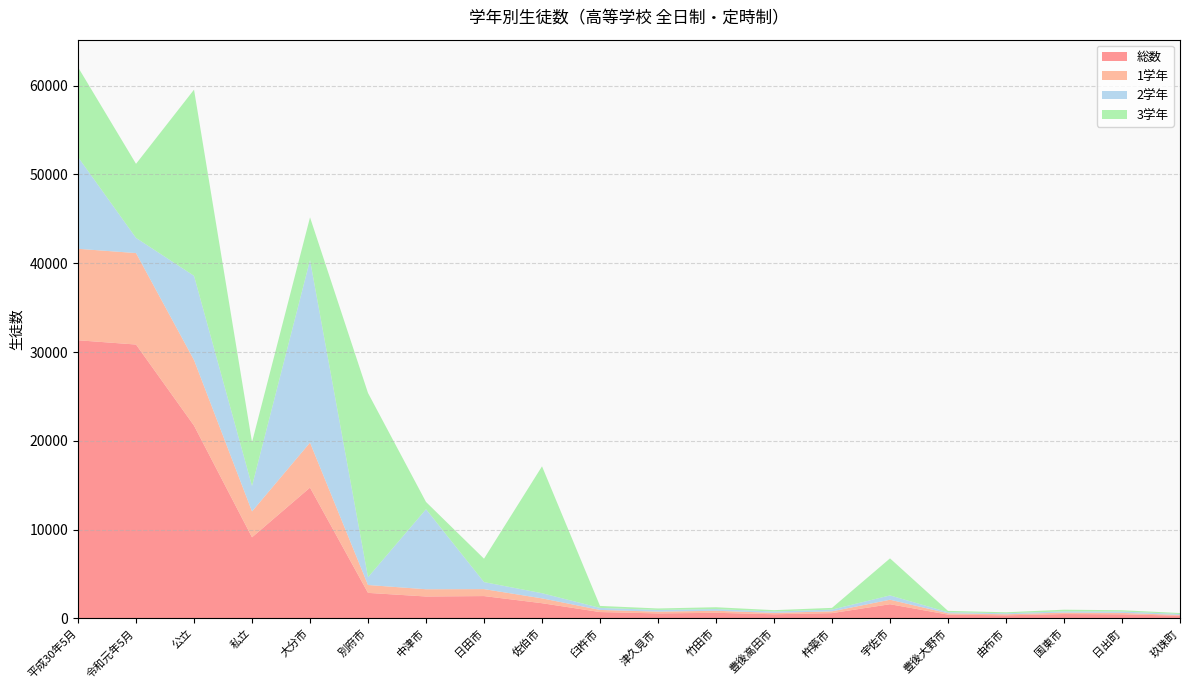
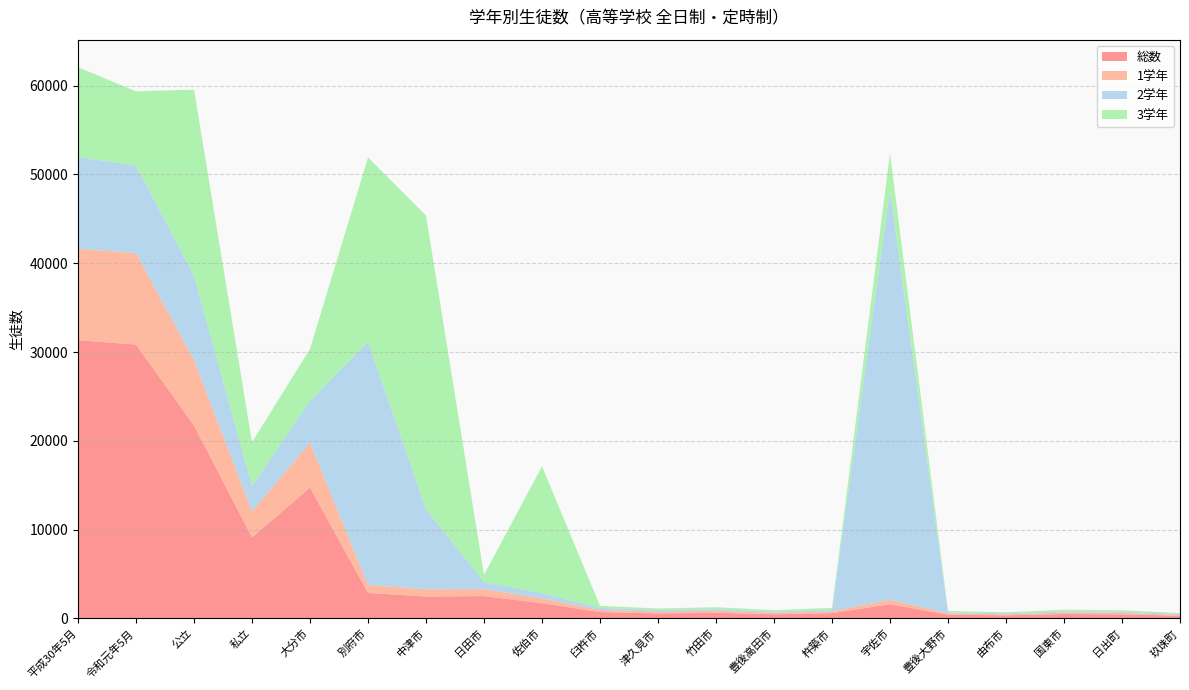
  {
    "2学年": {
      "平成30年5月": 10000,
-     "令和元年5月": 2000,
+     "令和元年5月": 10000,
      "公立": 9000,
      "私立": 3000,
-     "大分市": 21000,
-     "別府市": 1000,
+     "大分市": 5000,
+     "別府市": 27000,
      "中津市": 9000,
      "日田市": 1000,
      "佐伯市": 1000,
-     "宇佐市": 0
+     "宇佐市": 46000
    },
    "3学年": {
      "平成30年5月": 10000,
      "令和元年5月": 8000,
      "公立": 21000,
      "私立": 5000,
-     "大分市": 5000,
+     "大分市": 6000,
      "別府市": 21000,
-     "中津市": 1000,
-     "日田市": 3000,
+     "中津市": 33000,
+     "日田市": 1000,
      "佐伯市": 14000,
      "宇佐市": 4000
    }
  }
